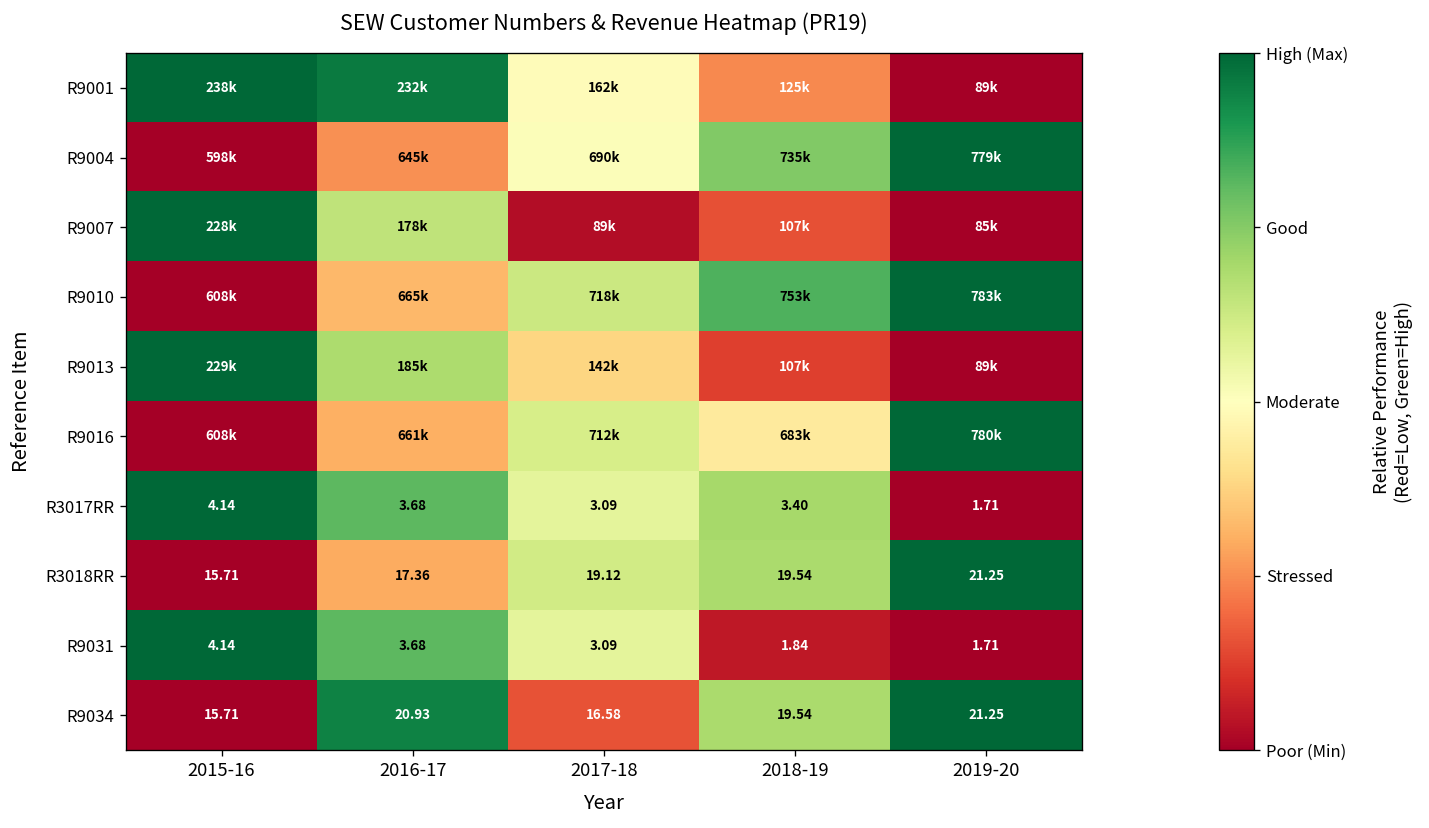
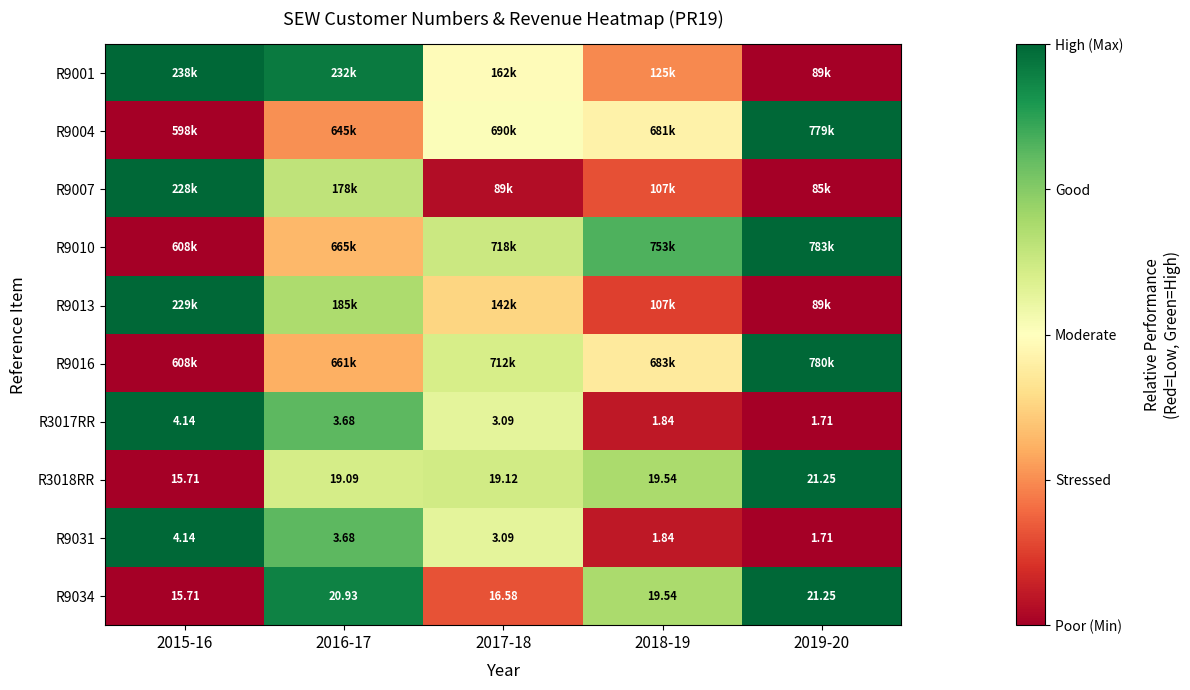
  {
    "R9001": {
      "2015-16": "238k",
      "2016-17": "232k",
      "2017-18": "162k",
      "2018-19": "125k",
      "2019-20": "89k"
    },
    "R9004": {
      "2015-16": "598k",
      "2016-17": "645k",
      "2017-18": "690k",
-     "2018-19": "735k",
+     "2018-19": "681k",
      "2019-20": "779k"
    },
    "R9007": {
      "2015-16": "228k",
      "2016-17": "178k",
      "2017-18": "89k",
      "2018-19": "107k",
      "2019-20": "85k"
    },
    "R9010": {
      "2015-16": "608k",
      "2016-17": "665k",
      "2017-18": "718k",
      "2018-19": "753k",
      "2019-20": "783k"
    },
    "R9013": {
      "2015-16": "229k",
      "2016-17": "185k",
      "2017-18": "142k",
      "2018-19": "107k",
      "2019-20": "89k"
    },
    "R9016": {
      "2015-16": "608k",
      "2016-17": "661k",
      "2017-18": "712k",
      "2018-19": "683k",
      "2019-20": "780k"
    },
    "R3017RR": {
      "2015-16": "4.14",
      "2016-17": "3.68",
      "2017-18": "3.09",
-     "2018-19": "3.40",
+     "2018-19": "1.84",
      "2019-20": "1.71"
    },
    "R3018RR": {
      "2015-16": "15.71",
-     "2016-17": "17.36",
+     "2016-17": "19.09",
      "2017-18": "19.12",
      "2018-19": "19.54",
      "2019-20": "21.25"
    },
    "R9031": {
      "2015-16": "4.14",
      "2016-17": "3.68",
      "2017-18": "3.09",
      "2018-19": "1.84",
      "2019-20": "1.71"
    },
    "R9034": {
      "2015-16": "15.71",
      "2016-17": "20.93",
      "2017-18": "16.58",
      "2018-19": "19.54",
      "2019-20": "21.25"
    }
  }
